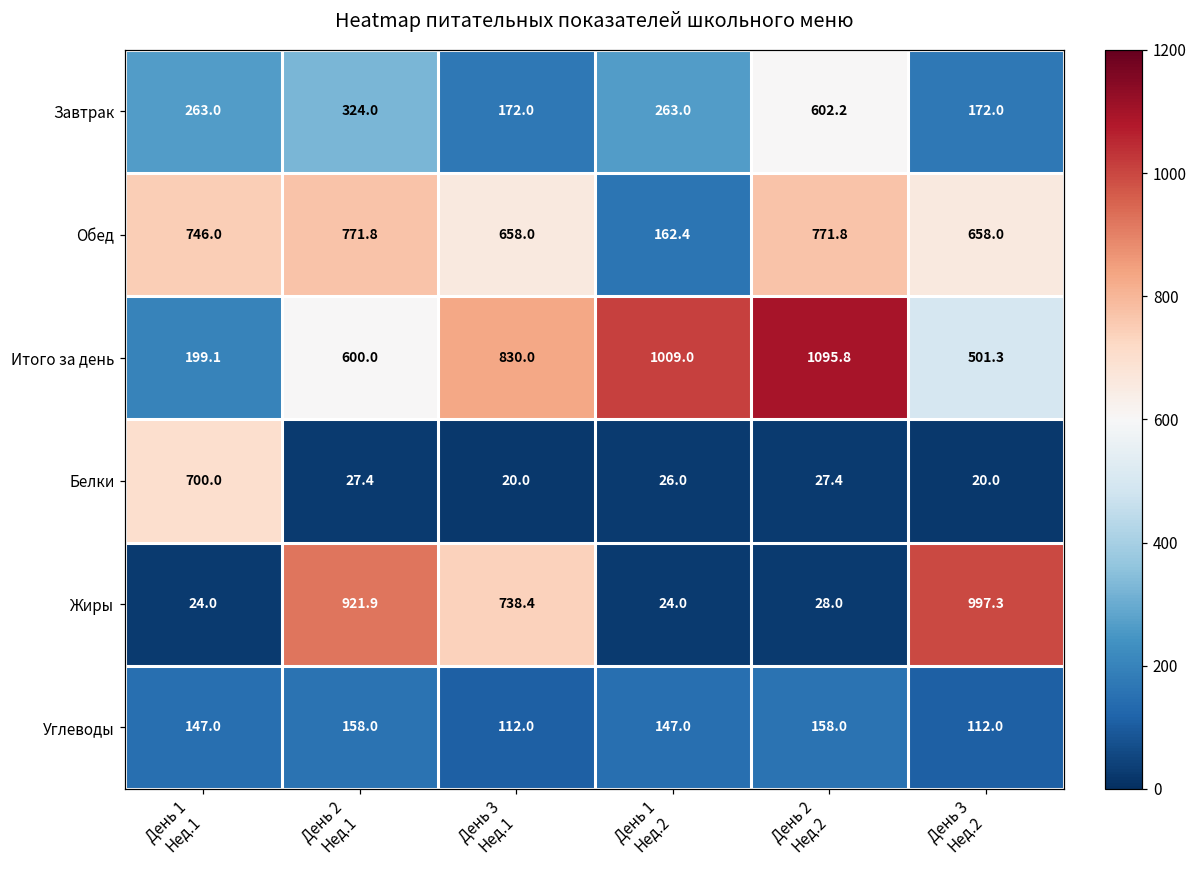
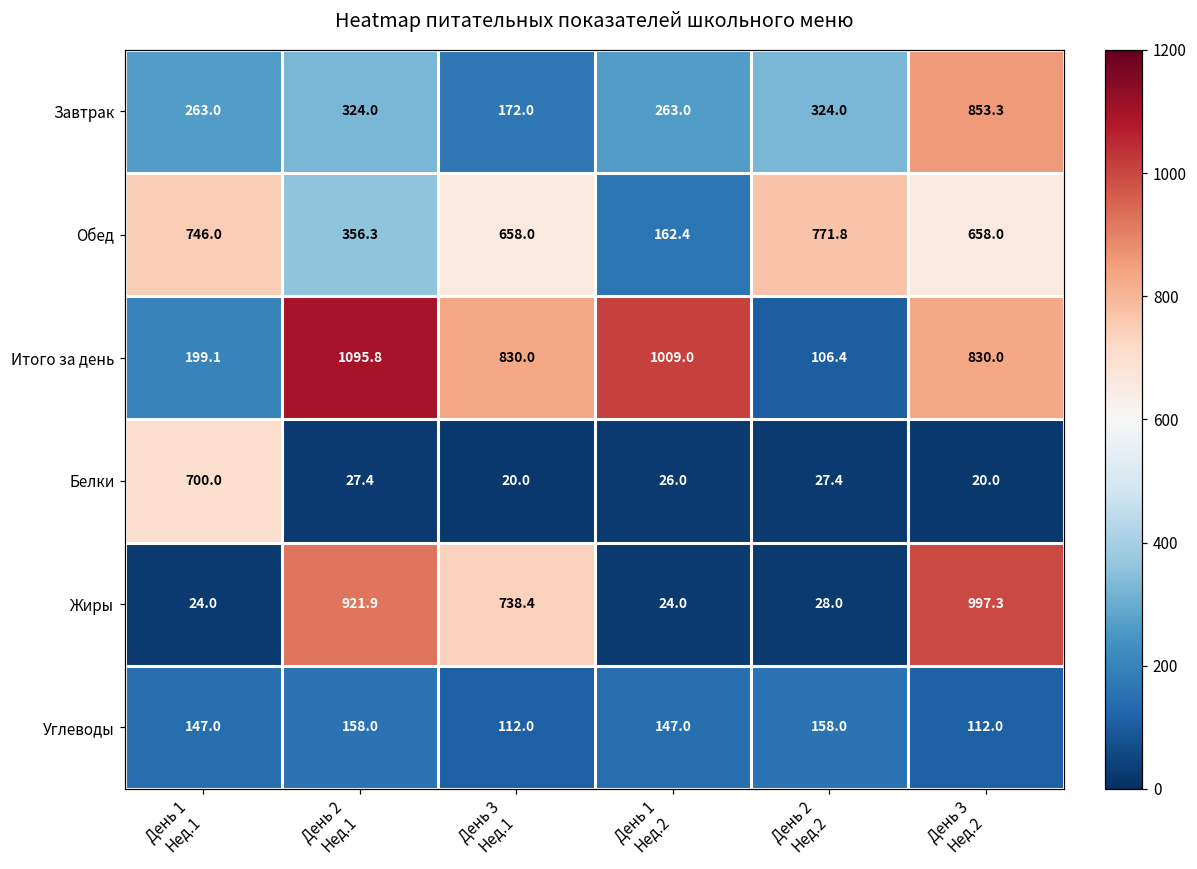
  {
    "Завтрак": {
      "День 1 Нед.1": 263.0,
      "День 2 Нед.1": 324.0,
      "День 3 Нед.1": 172.0,
      "День 1 Нед.2": 263.0,
-     "День 2 Нед.2": 602.2,
-     "День 3 Нед.2": 172.0
+     "День 2 Нед.2": 324.0,
+     "День 3 Нед.2": 853.3
    },
    "Обед": {
      "День 1 Нед.1": 746.0,
-     "День 2 Нед.1": 771.8,
+     "День 2 Нед.1": 356.3,
      "День 3 Нед.1": 658.0,
      "День 1 Нед.2": 162.4,
      "День 2 Нед.2": 771.8,
      "День 3 Нед.2": 658.0
    },
    "Итого за день": {
      "День 1 Нед.1": 199.1,
-     "День 2 Нед.1": 600.0,
+     "День 2 Нед.1": 1095.8,
      "День 3 Нед.1": 830.0,
      "День 1 Нед.2": 1009.0,
-     "День 2 Нед.2": 1095.8,
-     "День 3 Нед.2": 501.3
+     "День 2 Нед.2": 106.4,
+     "День 3 Нед.2": 830.0
    },
    "Белки": {
      "День 1 Нед.1": 700.0,
      "День 2 Нед.1": 27.4,
      "День 3 Нед.1": 20.0,
      "День 1 Нед.2": 26.0,
      "День 2 Нед.2": 27.4,
      "День 3 Нед.2": 20.0
    },
    "Жиры": {
      "День 1 Нед.1": 24.0,
      "День 2 Нед.1": 921.9,
      "День 3 Нед.1": 738.4,
      "День 1 Нед.2": 24.0,
      "День 2 Нед.2": 28.0,
      "День 3 Нед.2": 997.3
    },
    "Углеводы": {
      "День 1 Нед.1": 147.0,
      "День 2 Нед.1": 158.0,
      "День 3 Нед.1": 112.0,
      "День 1 Нед.2": 147.0,
      "День 2 Нед.2": 158.0,
      "День 3 Нед.2": 112.0
    }
  }
